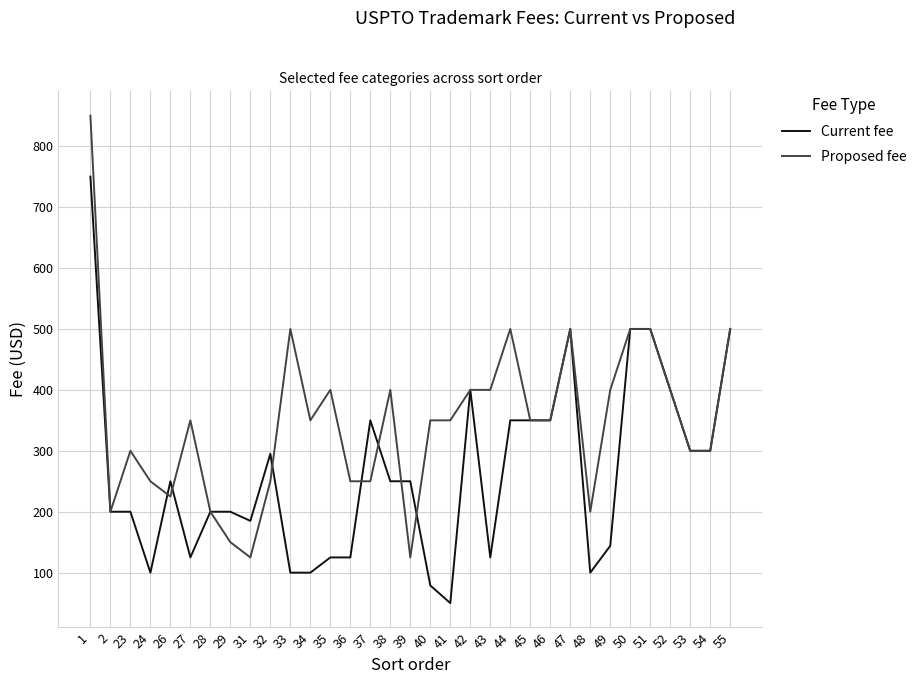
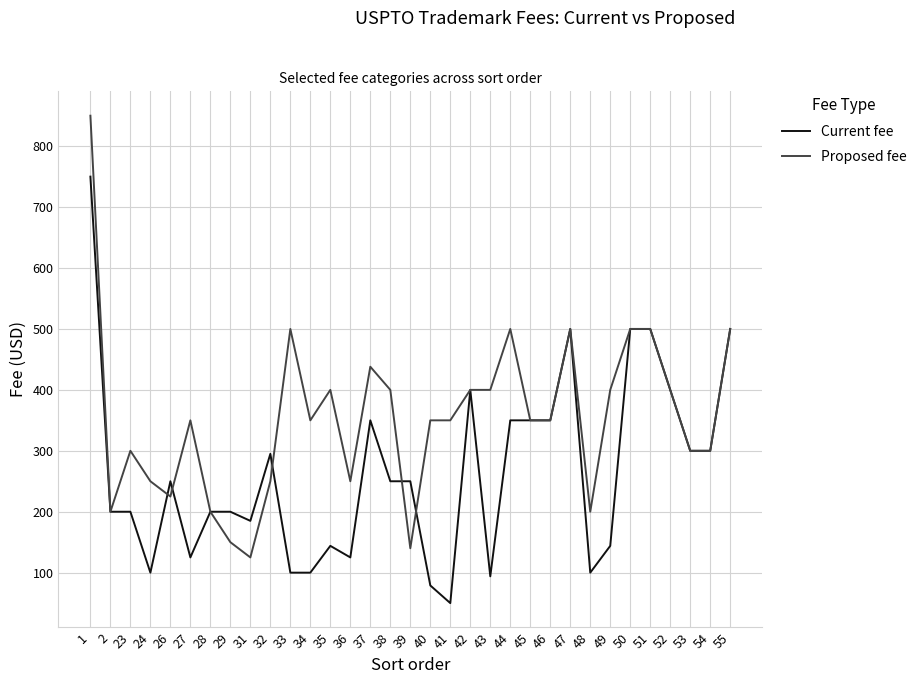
  {
    "Current fee": {
      "1": 750,
      "23": 200,
      "24": 100,
      "26": 250,
      "27": 130,
      "29": 200,
      "31": 190,
      "32": 300,
      "33": 100,
      "34": 100,
-     "35": 130,
+     "35": 140,
      "36": 130,
      "37": 350,
      "38": 250,
      "39": 250,
      "40": 80,
      "41": 50,
-     "43": 130,
+     "43": 90,
      "44": 350,
      "48": 100,
      "49": 140
    },
    "Proposed fee": {
      "1": 850,
      "23": 300,
      "24": 250,
      "26": 230,
      "27": 350,
      "29": 150,
      "31": 130,
      "32": 250,
      "33": 500,
      "34": 350,
      "35": 400,
      "36": 250,
-     "37": 250,
+     "37": 440,
      "38": 400,
-     "39": 130,
+     "39": 140,
      "40": 350,
      "41": 350,
      "43": 400,
      "44": 500,
      "48": 200,
      "49": 400
    }
  }
